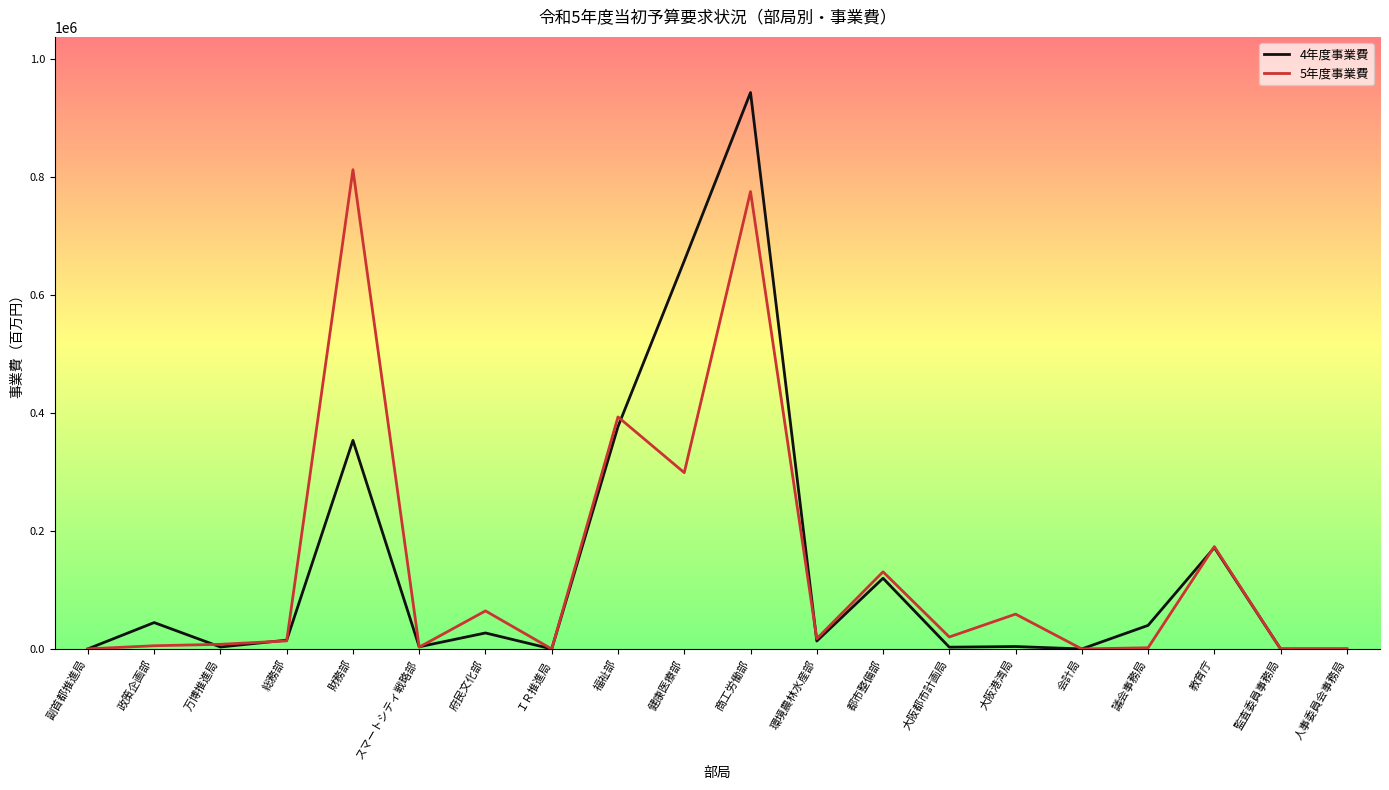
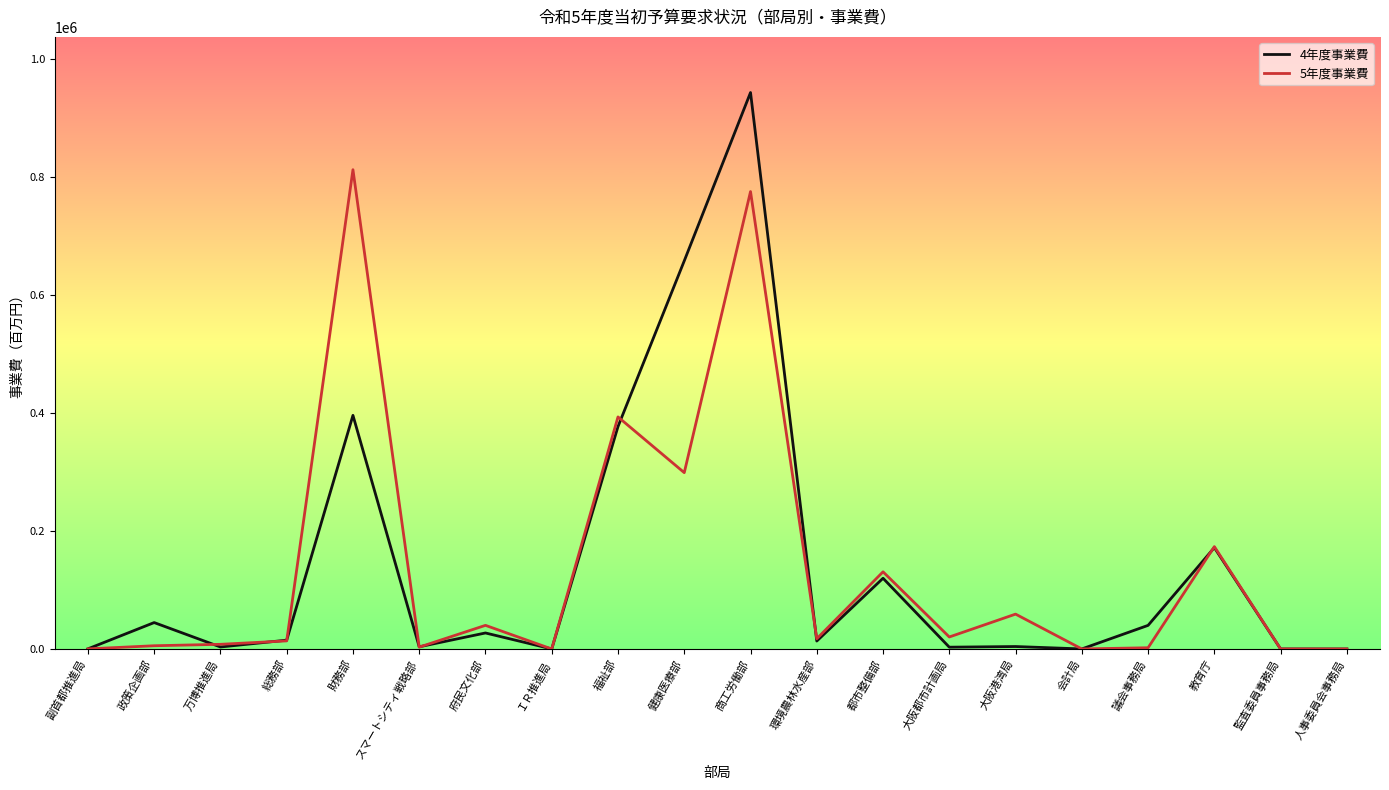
  {
    "4年度事業費": {
      "政策企画部": 40000,
      "万博推進局": 0,
-     "財務部": 350000,
+     "財務部": 400000,
      "府民文化部": 30000,
      "福祉部": 380000,
      "健康医療部": 660000,
      "商工労働部": 940000,
      "都市整備部": 120000,
      "大阪都市計画局": 0,
      "大阪港湾局": 0,
      "議会事務局": 40000
    },
    "5年度事業費": {
      "政策企画部": 10000,
      "万博推進局": 10000,
      "財務部": 810000,
-     "府民文化部": 60000,
+     "府民文化部": 40000,
      "福祉部": 390000,
      "健康医療部": 300000,
      "商工労働部": 780000,
      "都市整備部": 130000,
      "大阪都市計画局": 20000,
      "大阪港湾局": 60000,
      "議会事務局": 0
    }
  }
